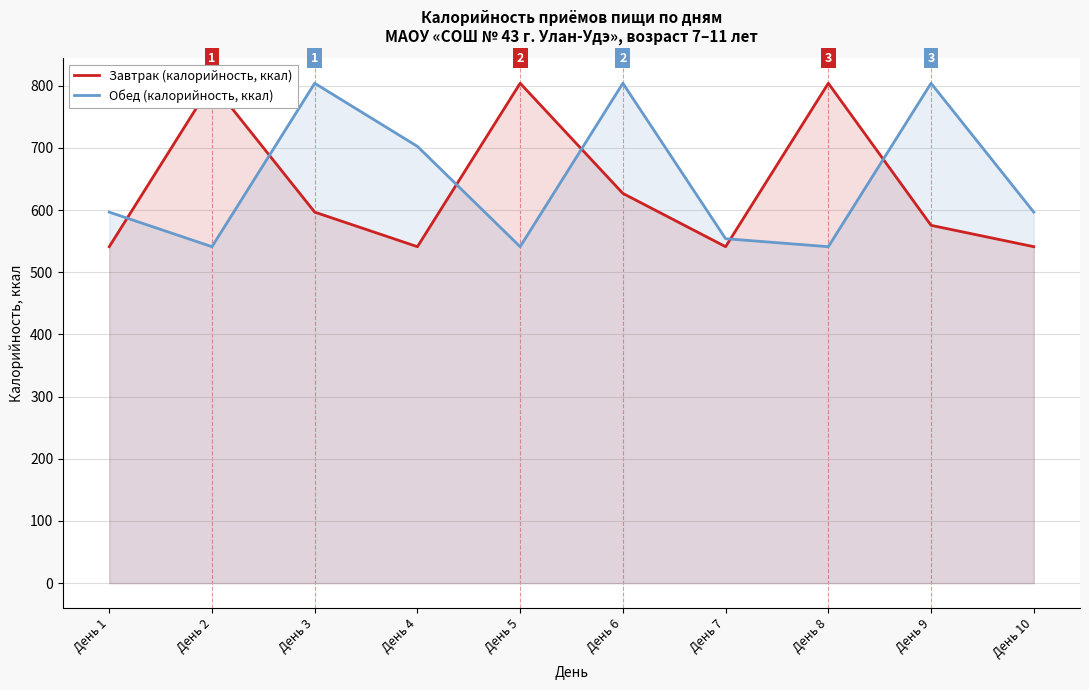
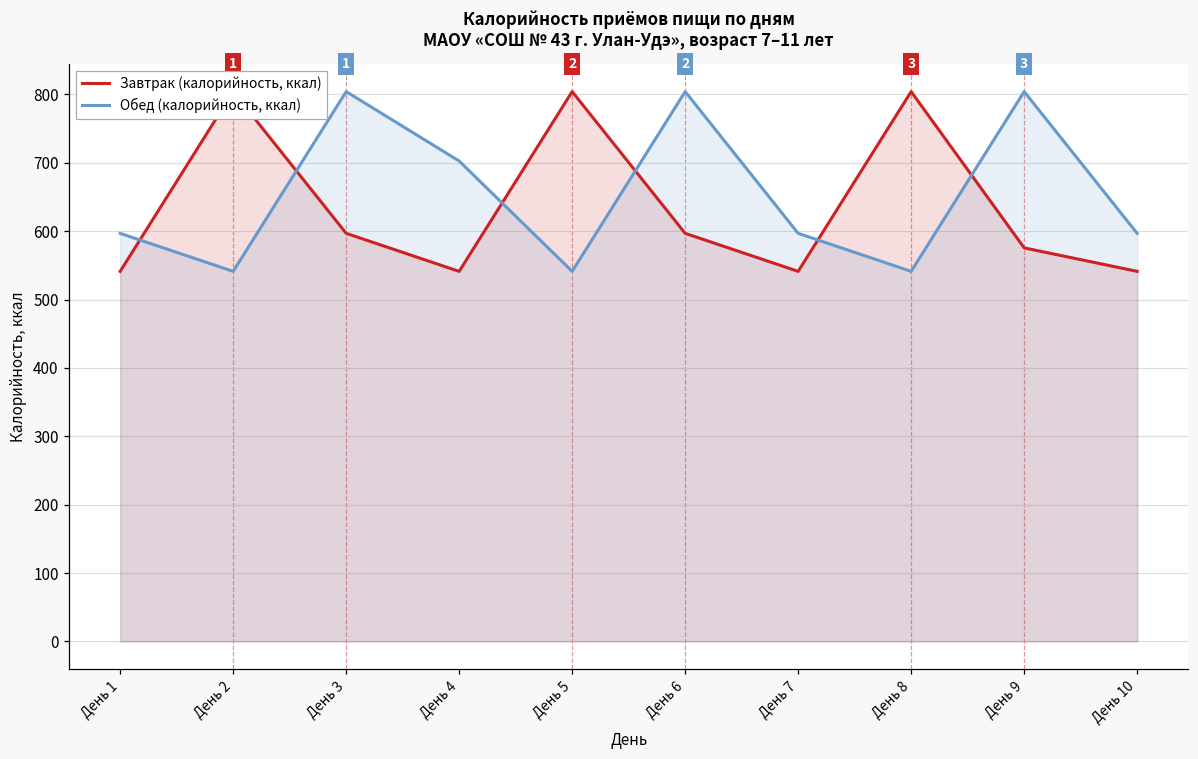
  {
    "Завтрак (калорийность, ккал)": {
      "День 1": 540,
      "День 3": 600,
      "День 4": 540,
-     "День 6": 630,
+     "День 6": 600,
      "День 7": 540,
      "День 9": 580,
      "День 10": 540
    },
    "Обед (калорийность, ккал)": {
      "День 1": 600,
      "День 2": 540,
      "День 4": 700,
      "День 5": 540,
-     "День 7": 550,
+     "День 7": 600,
      "День 8": 540,
      "День 10": 600
    }
  }
